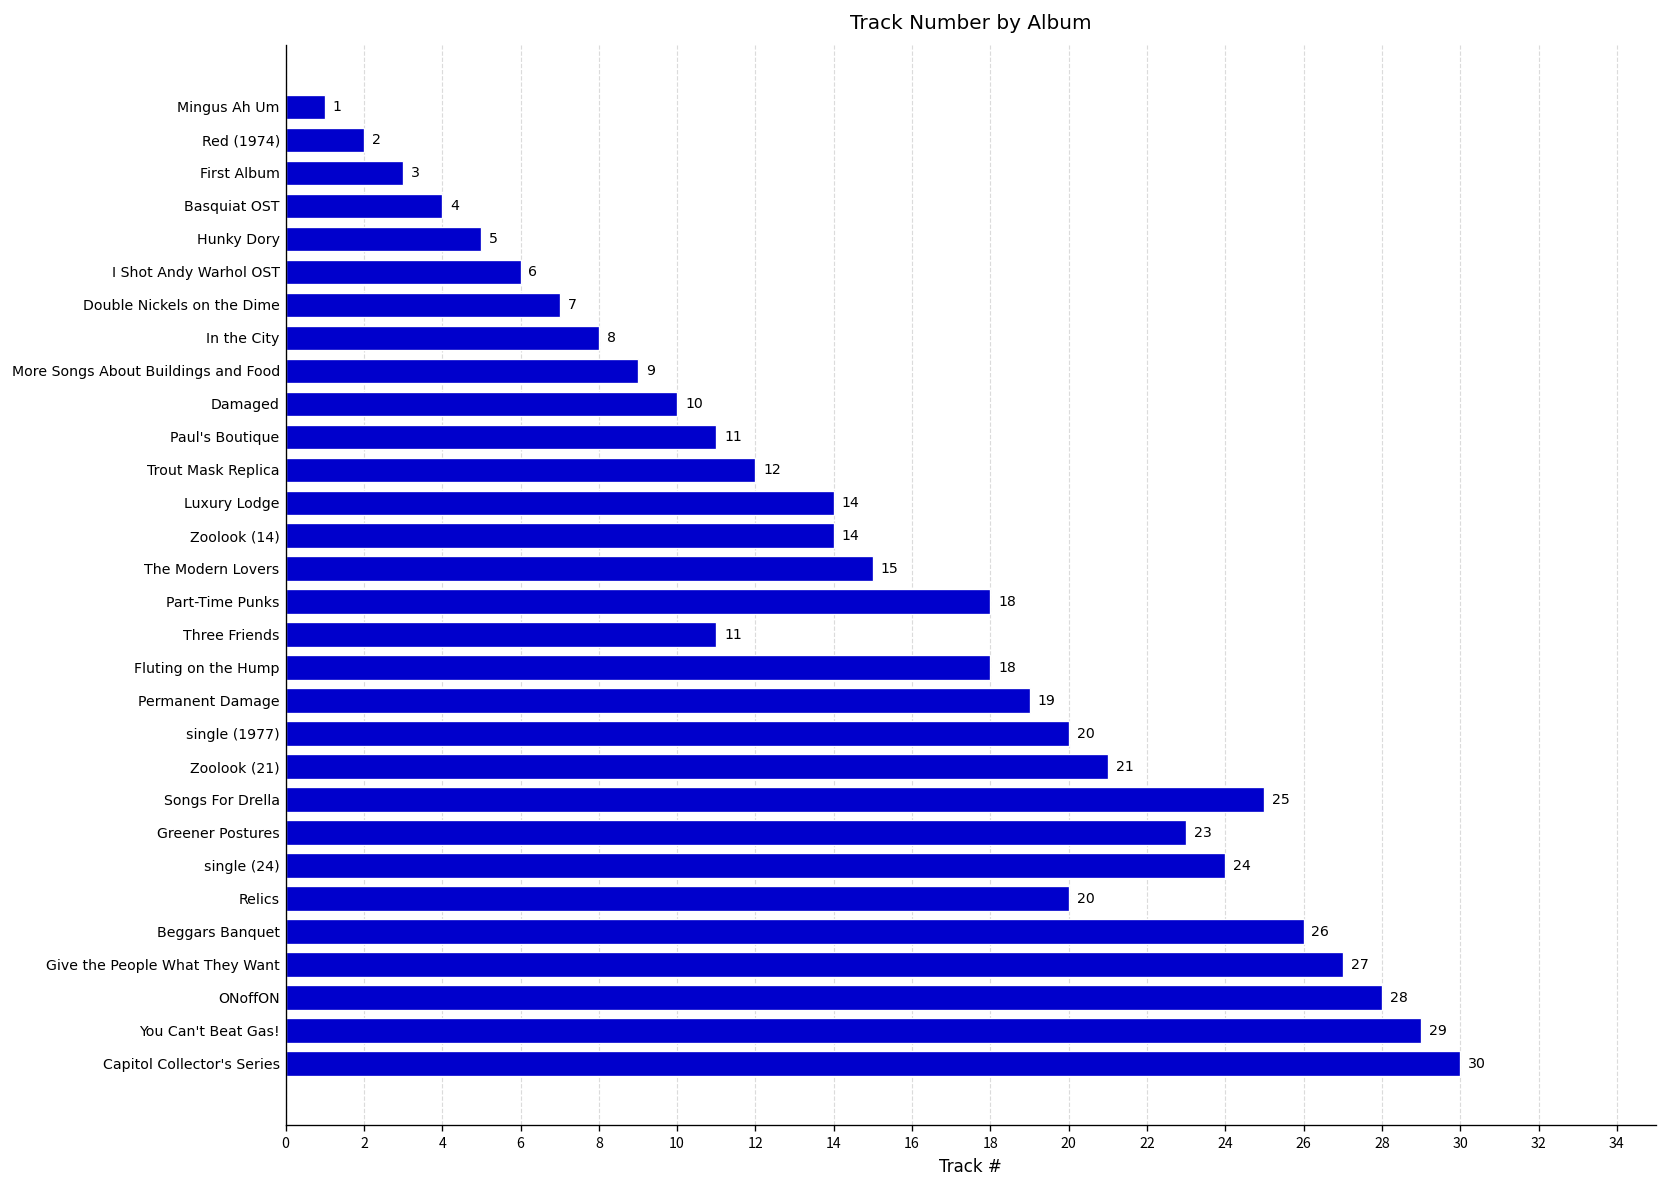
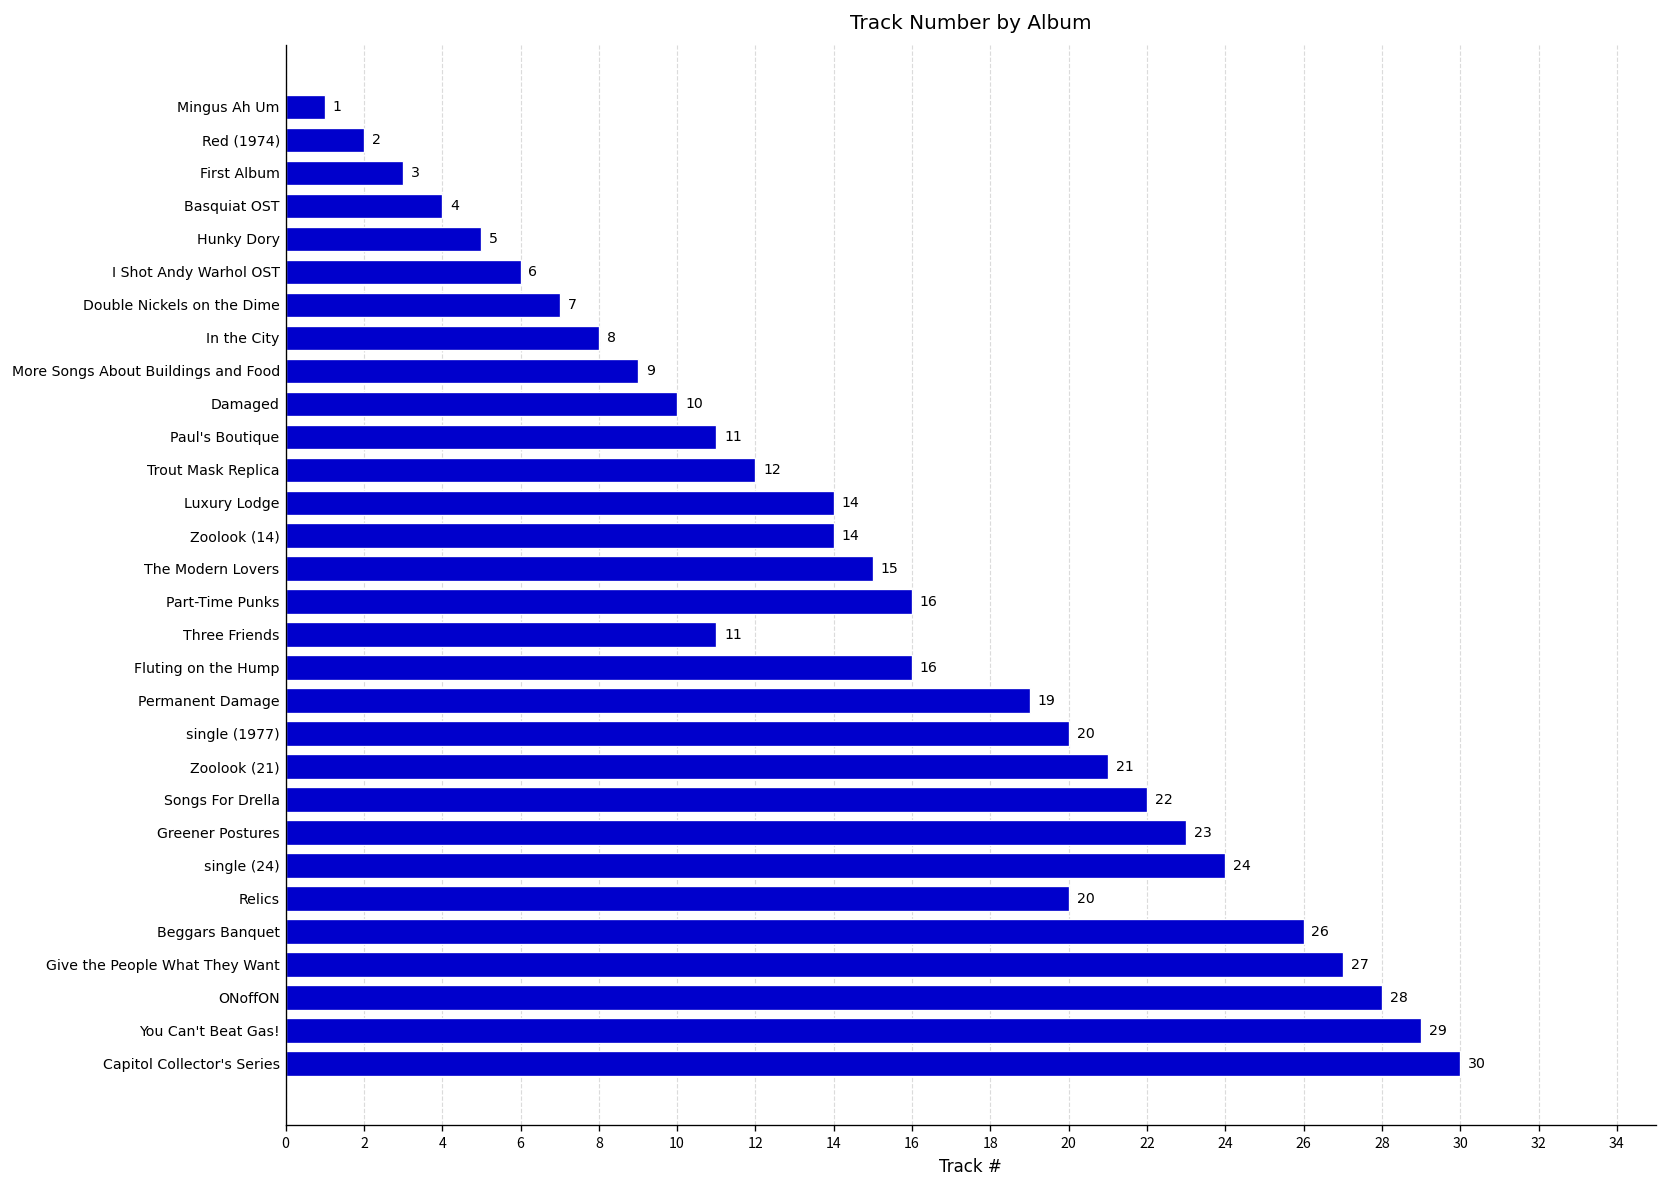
  {
    "Mingus Ah Um": 1,
    "Red (1974)": 2,
    "First Album": 3,
    "Basquiat OST": 4,
    "Hunky Dory": 5,
    "I Shot Andy Warhol OST": 6,
    "Double Nickels on the Dime": 7,
    "In the City": 8,
    "More Songs About Buildings and Food": 9,
    "Damaged": 10,
    "Paul's Boutique": 11,
    "Trout Mask Replica": 12,
    "Luxury Lodge": 14,
    "Zoolook (14)": 14,
    "The Modern Lovers": 15,
-   "Part-Time Punks": 18,
+   "Part-Time Punks": 16,
    "Three Friends": 11,
-   "Fluting on the Hump": 18,
+   "Fluting on the Hump": 16,
    "Permanent Damage": 19,
    "single (1977)": 20,
    "Zoolook (21)": 21,
-   "Songs For Drella": 25,
+   "Songs For Drella": 22,
    "Greener Postures": 23,
    "single (24)": 24,
    "Relics": 20,
    "Beggars Banquet": 26,
    "Give the People What They Want": 27,
    "ONoffON": 28,
    "You Can't Beat Gas!": 29,
    "Capitol Collector's Series": 30
  }
